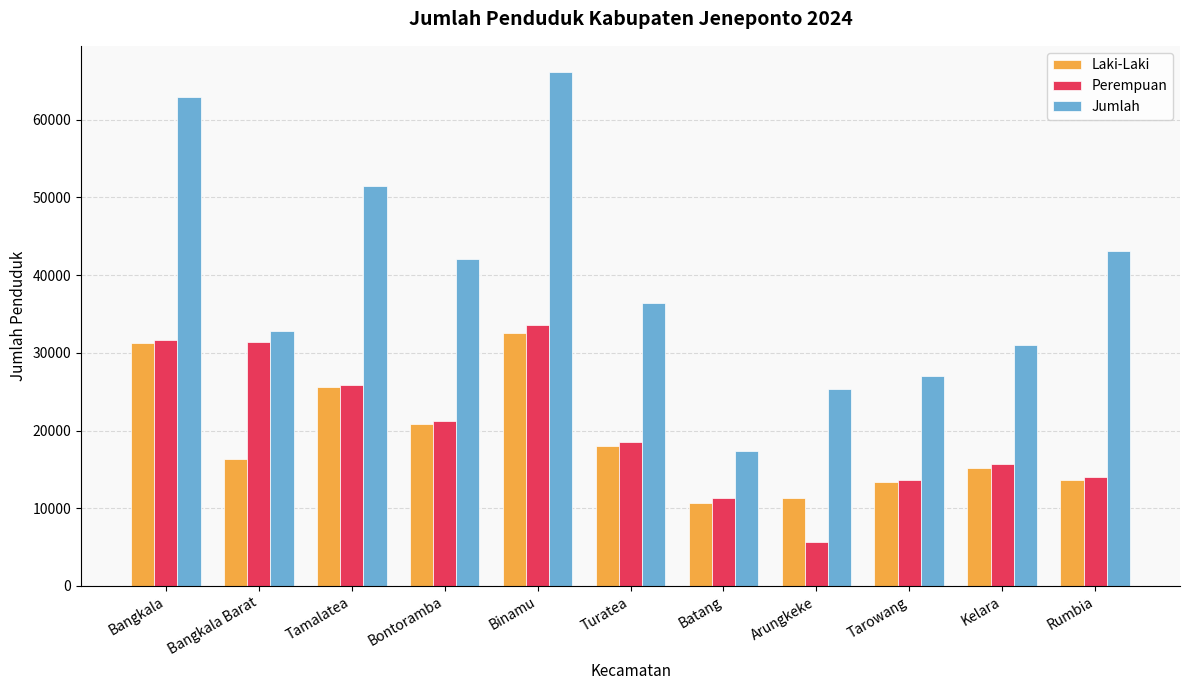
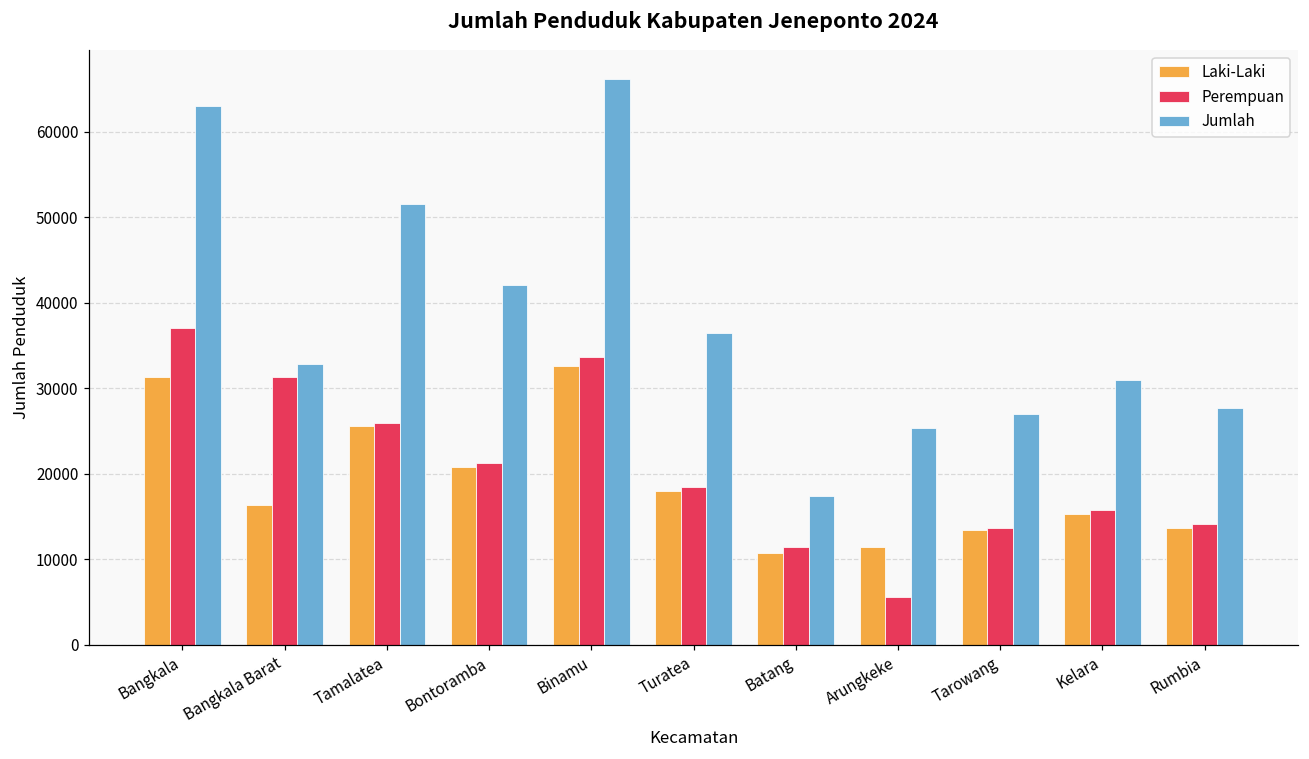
  {
    "Laki-Laki": {
      "Bangkala": 31000,
      "Bangkala Barat": 16000,
      "Tamalatea": 26000,
      "Bontoramba": 21000,
      "Binamu": 33000,
      "Turatea": 18000,
      "Batang": 11000,
      "Arungkeke": 11000,
      "Tarowang": 13000,
      "Kelara": 15000,
      "Rumbia": 14000
    },
    "Perempuan": {
-     "Bangkala": 32000,
+     "Bangkala": 37000,
      "Bangkala Barat": 31000,
      "Tamalatea": 26000,
      "Bontoramba": 21000,
      "Binamu": 34000,
      "Turatea": 18000,
      "Batang": 11000,
      "Arungkeke": 6000,
      "Tarowang": 14000,
      "Kelara": 16000,
      "Rumbia": 14000
    },
    "Jumlah": {
      "Bangkala": 63000,
      "Bangkala Barat": 33000,
      "Tamalatea": 52000,
      "Bontoramba": 42000,
      "Binamu": 66000,
      "Turatea": 36000,
      "Batang": 17000,
      "Arungkeke": 25000,
      "Tarowang": 27000,
      "Kelara": 31000,
-     "Rumbia": 43000
+     "Rumbia": 28000
    }
  }
